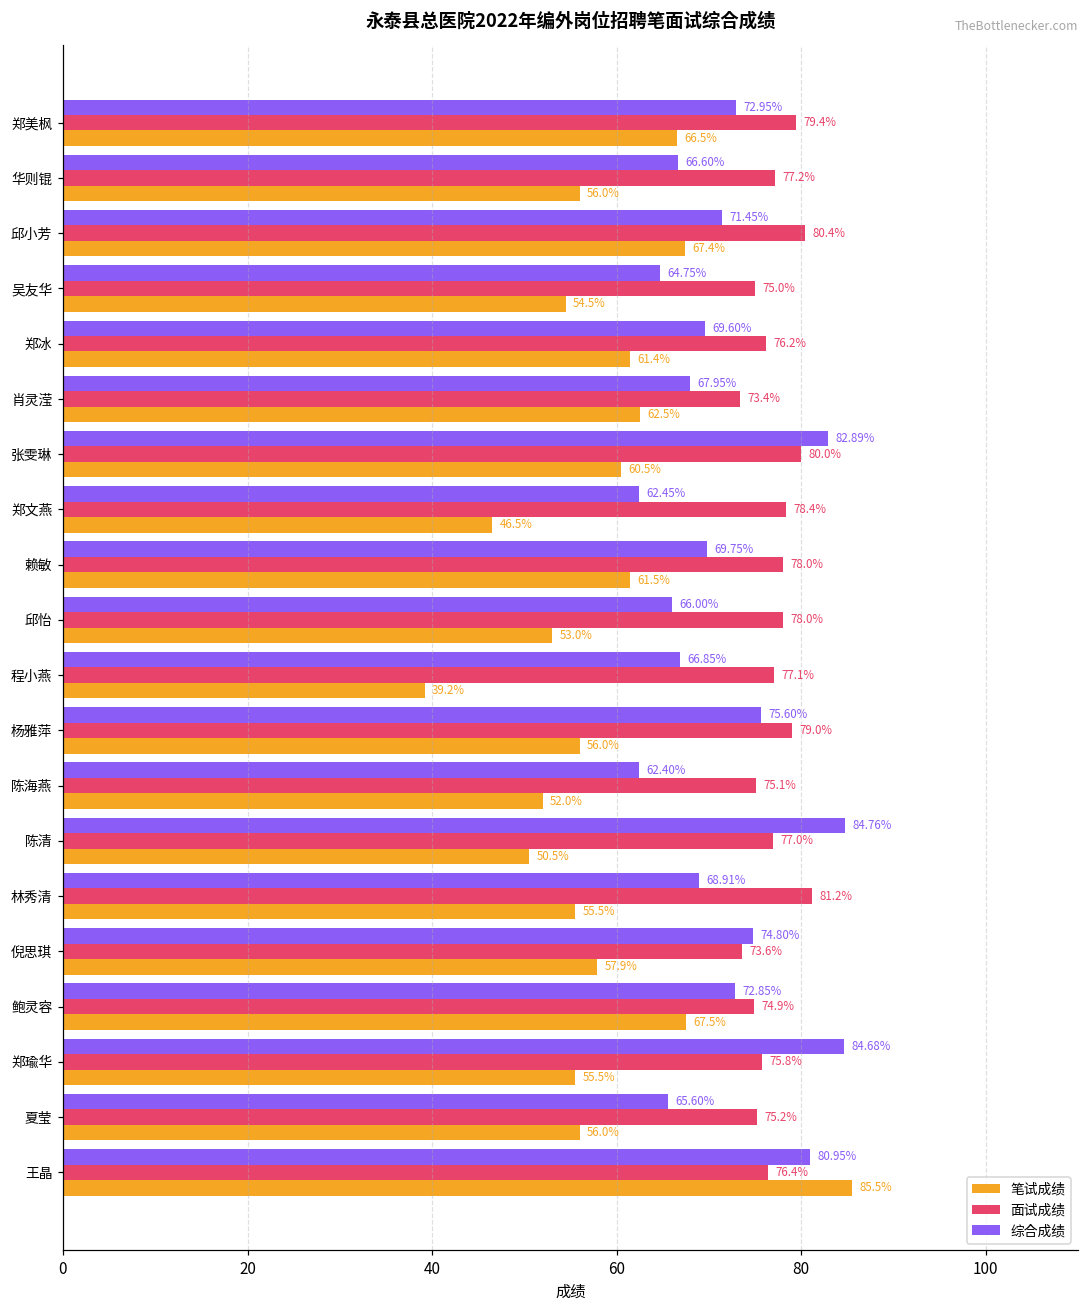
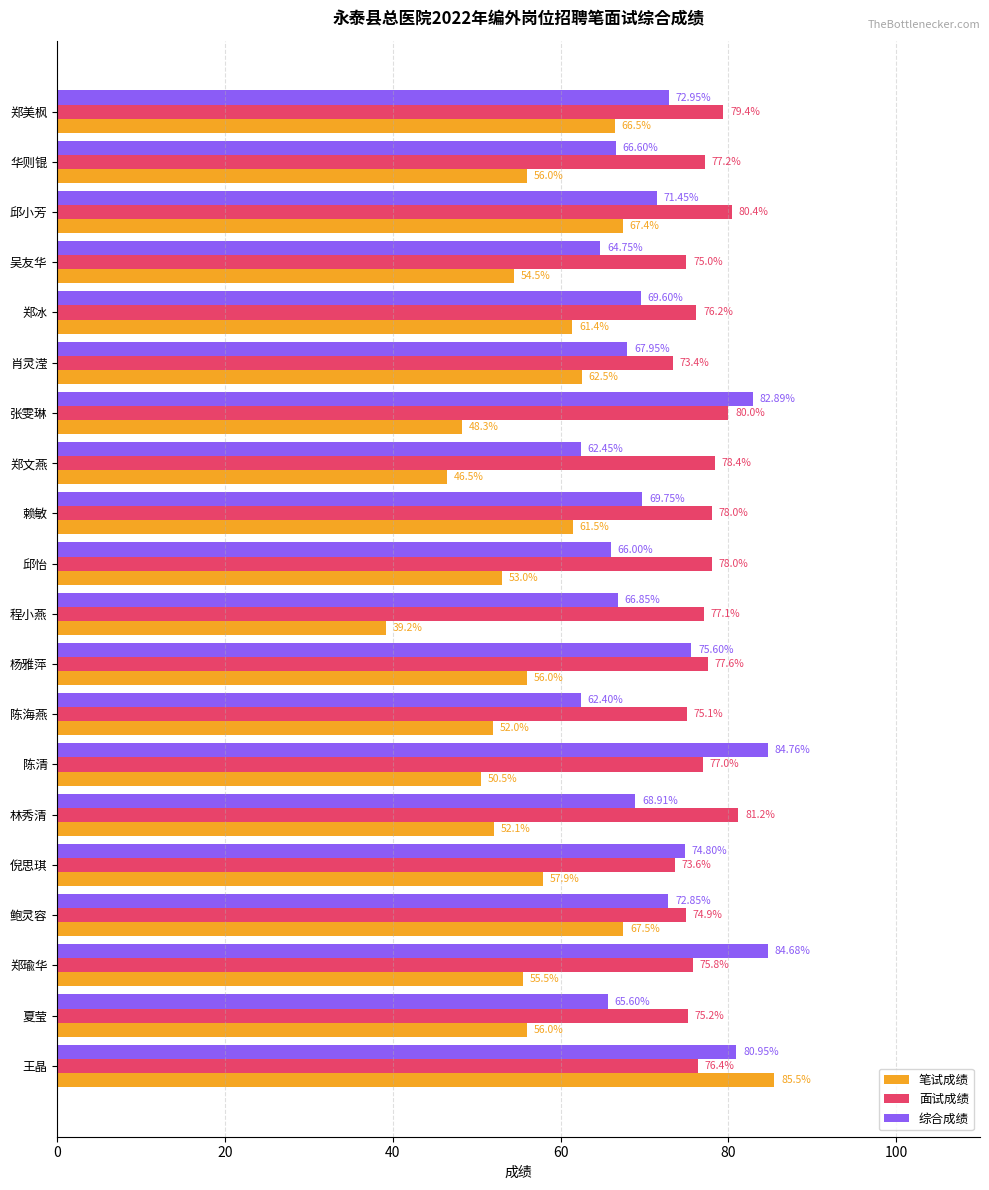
  {
    "笔试成绩": {
      "郑美枫": "66.5%",
      "华则锟": "56.0%",
      "邱小芳": "67.4%",
      "吴友华": "54.5%",
      "郑冰": "61.4%",
      "肖灵滢": "62.5%",
-     "张雯琳": "60.5%",
+     "张雯琳": "48.3%",
      "郑文燕": "46.5%",
      "赖敏": "61.5%",
      "邱怡": "53.0%",
      "程小燕": "39.2%",
      "杨雅萍": "56.0%",
      "陈海燕": "52.0%",
      "陈清": "50.5%",
-     "林秀清": "55.5%",
+     "林秀清": "52.1%",
      "倪思琪": "57.9%",
      "鲍灵容": "67.5%",
      "郑瑜华": "55.5%",
      "夏莹": "56.0%",
      "王晶": "85.5%"
    },
    "面试成绩": {
      "郑美枫": "79.4%",
      "华则锟": "77.2%",
      "邱小芳": "80.4%",
      "吴友华": "75.0%",
      "郑冰": "76.2%",
      "肖灵滢": "73.4%",
      "张雯琳": "80.0%",
      "郑文燕": "78.4%",
      "赖敏": "78.0%",
      "邱怡": "78.0%",
      "程小燕": "77.1%",
-     "杨雅萍": "79.0%",
+     "杨雅萍": "77.6%",
      "陈海燕": "75.1%",
      "陈清": "77.0%",
      "林秀清": "81.2%",
      "倪思琪": "73.6%",
      "鲍灵容": "74.9%",
      "郑瑜华": "75.8%",
      "夏莹": "75.2%",
      "王晶": "76.4%"
    },
    "综合成绩": {
      "郑美枫": "72.95%",
      "华则锟": "66.60%",
      "邱小芳": "71.45%",
      "吴友华": "64.75%",
      "郑冰": "69.60%",
      "肖灵滢": "67.95%",
      "张雯琳": "82.89%",
      "郑文燕": "62.45%",
      "赖敏": "69.75%",
      "邱怡": "66.00%",
      "程小燕": "66.85%",
      "杨雅萍": "75.60%",
      "陈海燕": "62.40%",
      "陈清": "84.76%",
      "林秀清": "68.91%",
      "倪思琪": "74.80%",
      "鲍灵容": "72.85%",
      "郑瑜华": "84.68%",
      "夏莹": "65.60%",
      "王晶": "80.95%"
    }
  }
